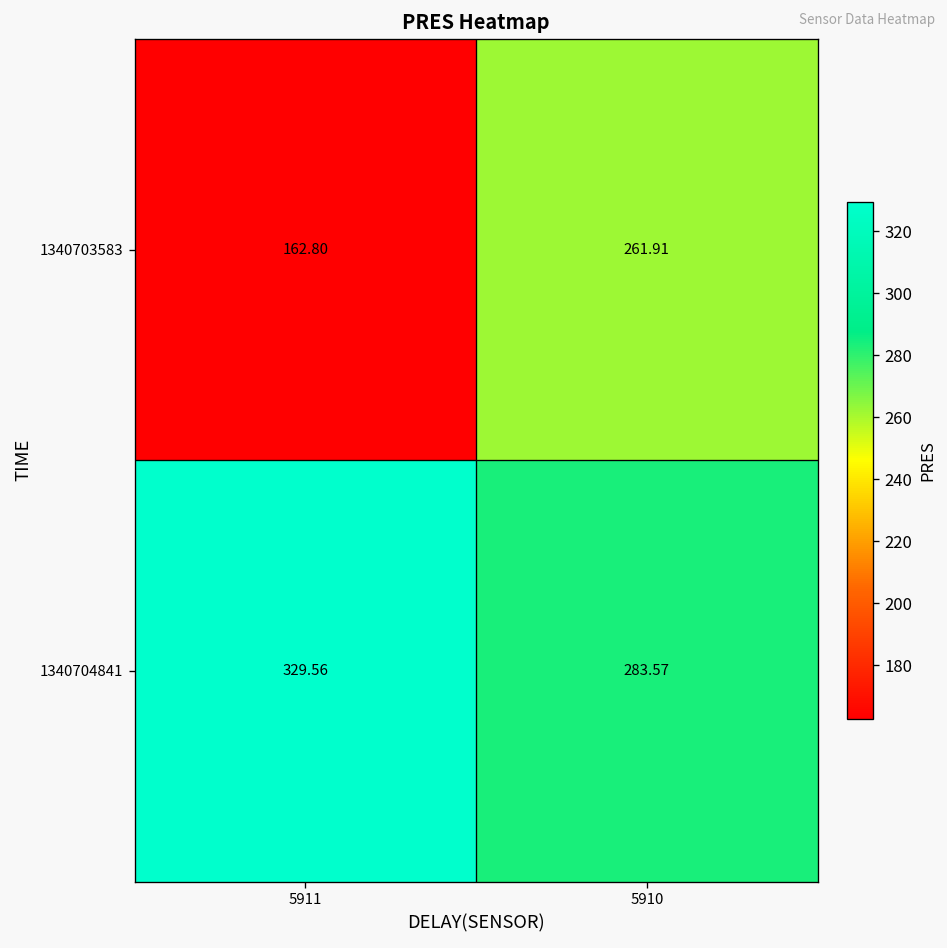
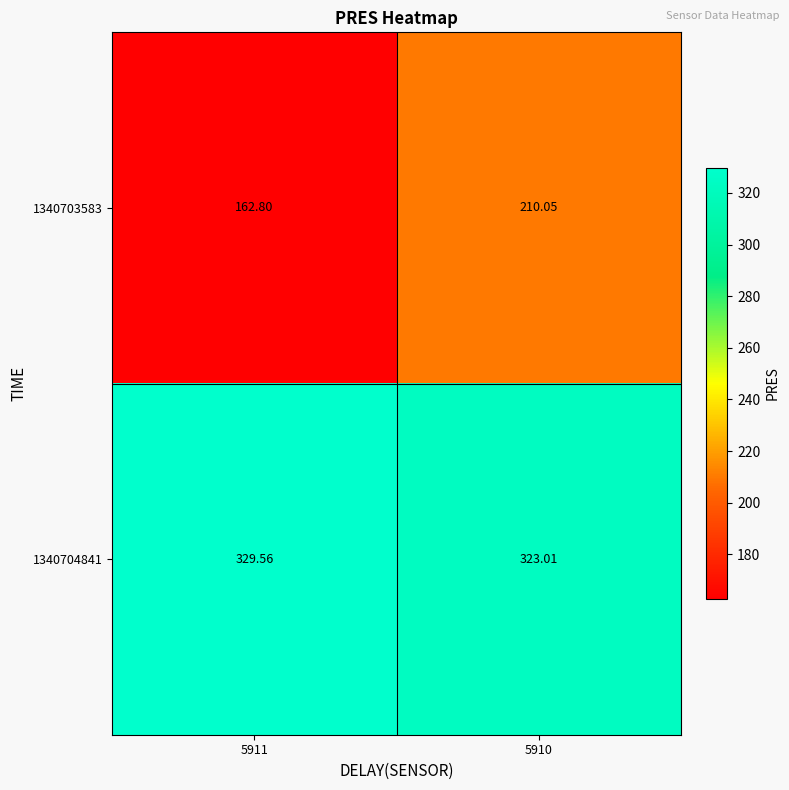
  {
    "1340703583": {
      "5911": 162.80,
-     "5910": 261.91
+     "5910": 210.05
    },
    "1340704841": {
      "5911": 329.56,
-     "5910": 283.57
+     "5910": 323.01
    }
  }
